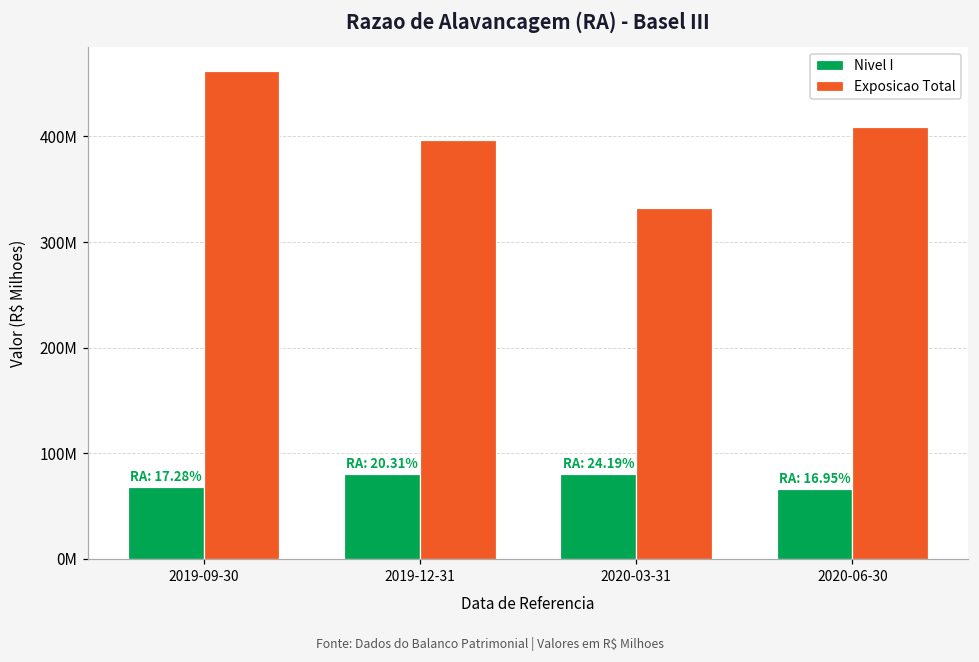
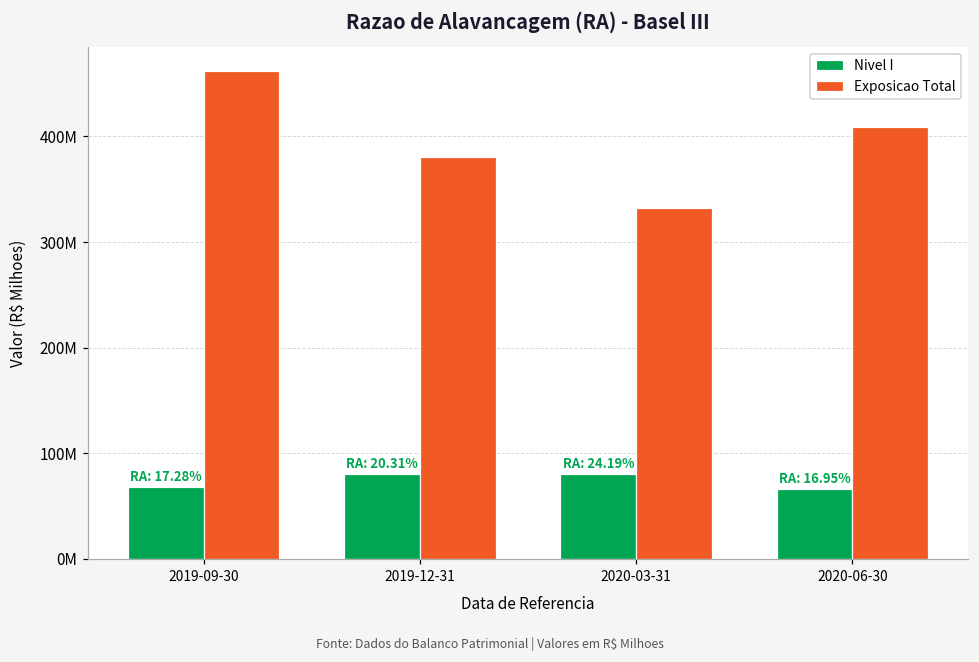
  {
    "Exposicao Total": {
      "2019-09-30": 460000000,
-     "2019-12-31": 400000000,
+     "2019-12-31": 380000000,
      "2020-03-31": 330000000,
      "2020-06-30": 410000000
    }
  }
